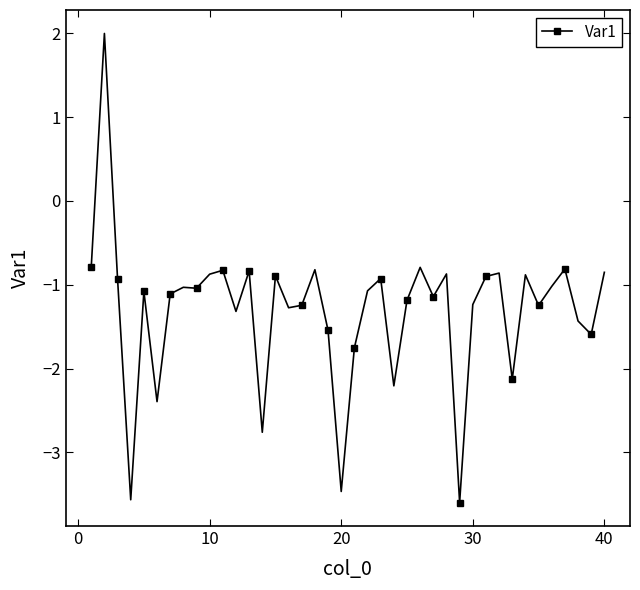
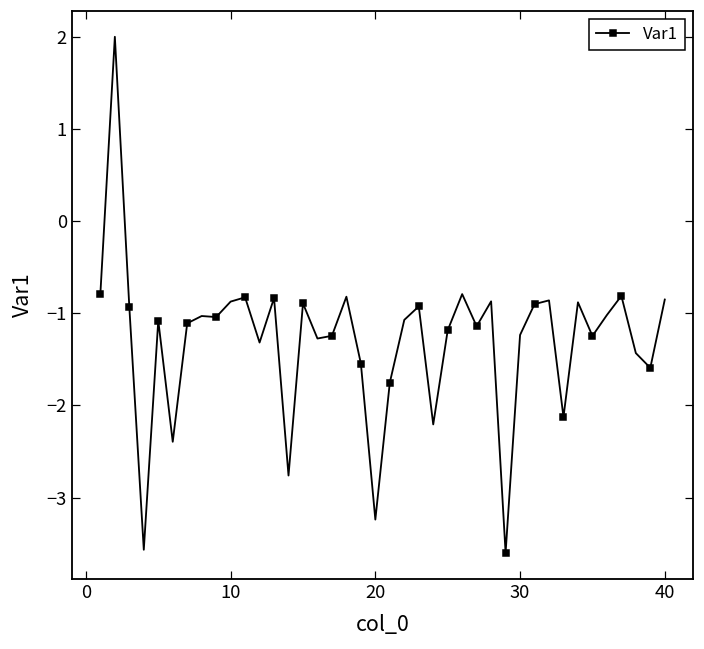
  {
    "10": -0.9,
-   "20": -3.5,
+   "20": -3.2,
    "30": -1.2,
    "40": -0.9
  }
